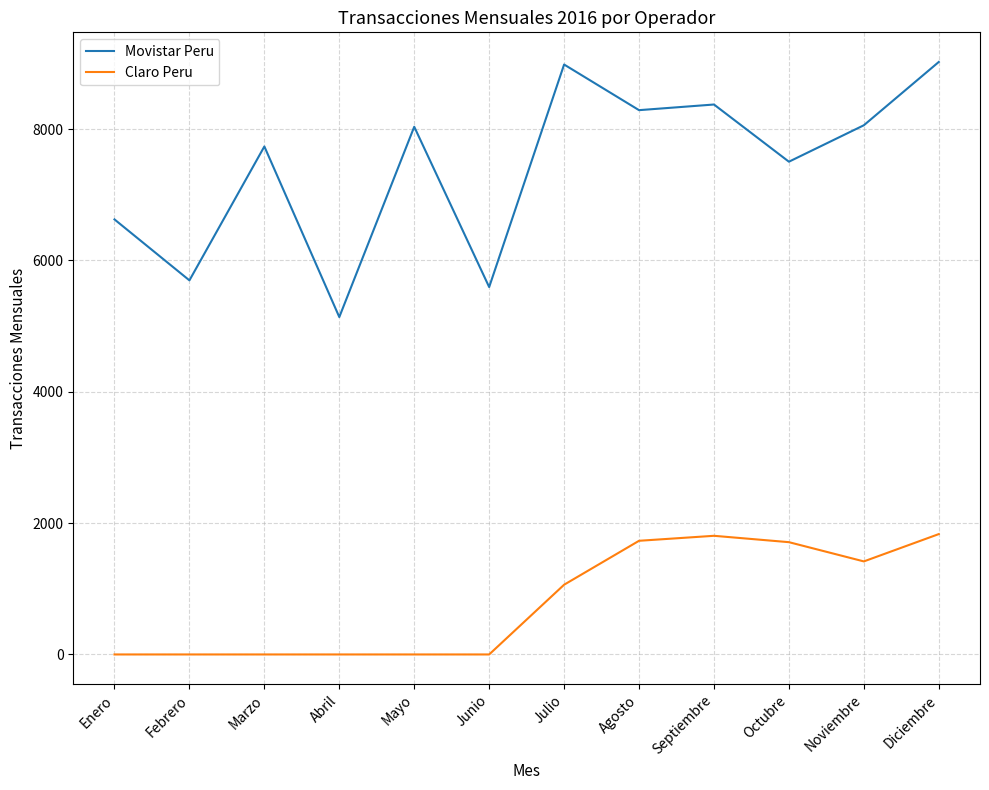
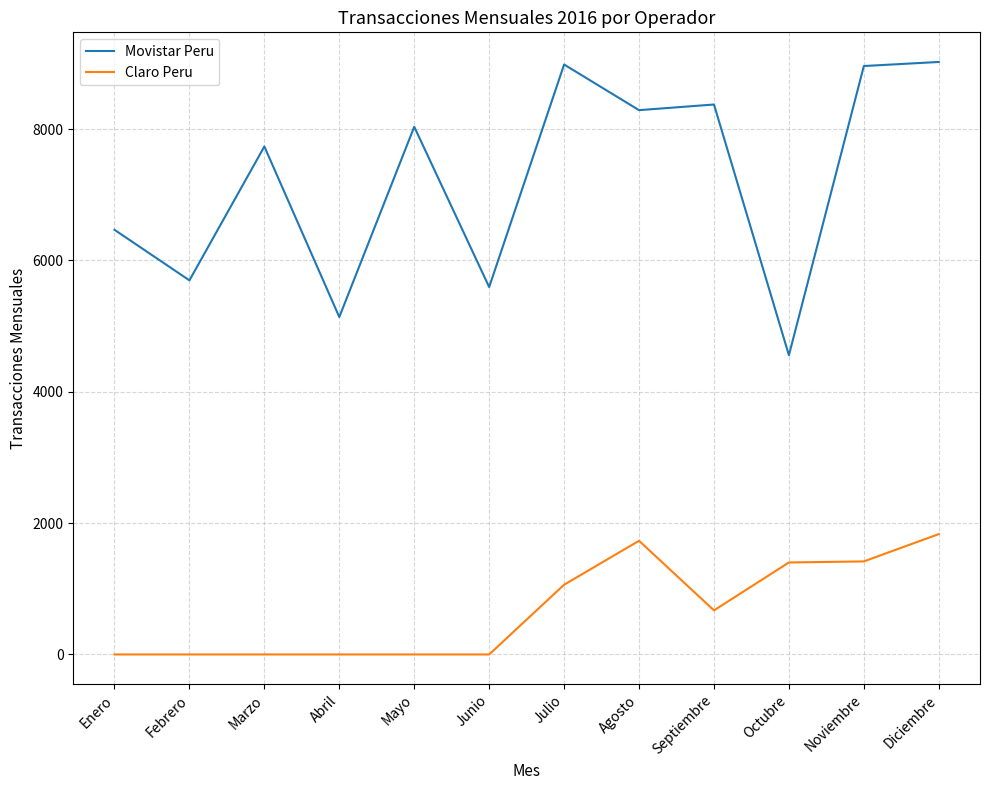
  {
    "Movistar Peru": {
-     "Enero": 6600,
+     "Enero": 6500,
      "Febrero": 5700,
      "Marzo": 7700,
      "Abril": 5100,
      "Mayo": 8000,
      "Junio": 5600,
      "Julio": 9000,
      "Agosto": 8300,
      "Septiembre": 8400,
-     "Octubre": 7500,
-     "Noviembre": 8100,
+     "Octubre": 4600,
+     "Noviembre": 9000,
      "Diciembre": 9000
    },
    "Claro Peru": {
      "Enero": 0,
      "Febrero": 0,
      "Marzo": 0,
      "Abril": 0,
      "Mayo": 0,
      "Junio": 0,
      "Julio": 1100,
      "Agosto": 1700,
-     "Septiembre": 1800,
-     "Octubre": 1700,
+     "Septiembre": 700,
+     "Octubre": 1400,
      "Noviembre": 1400,
      "Diciembre": 1800
    }
  }
